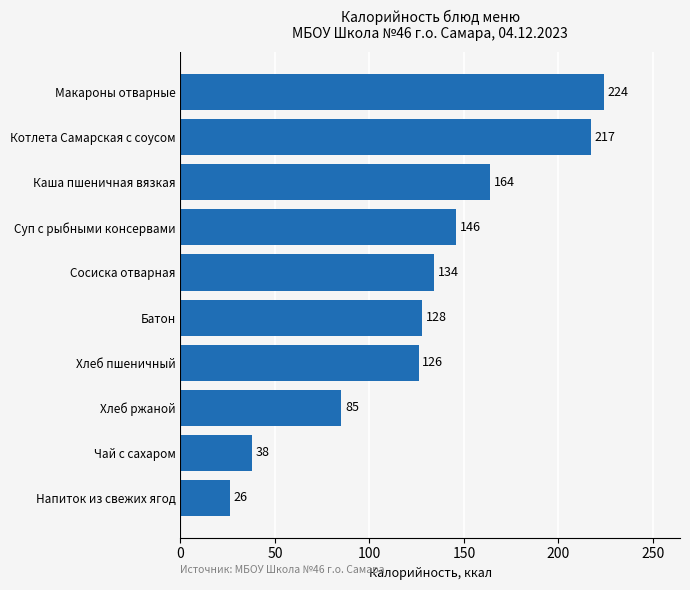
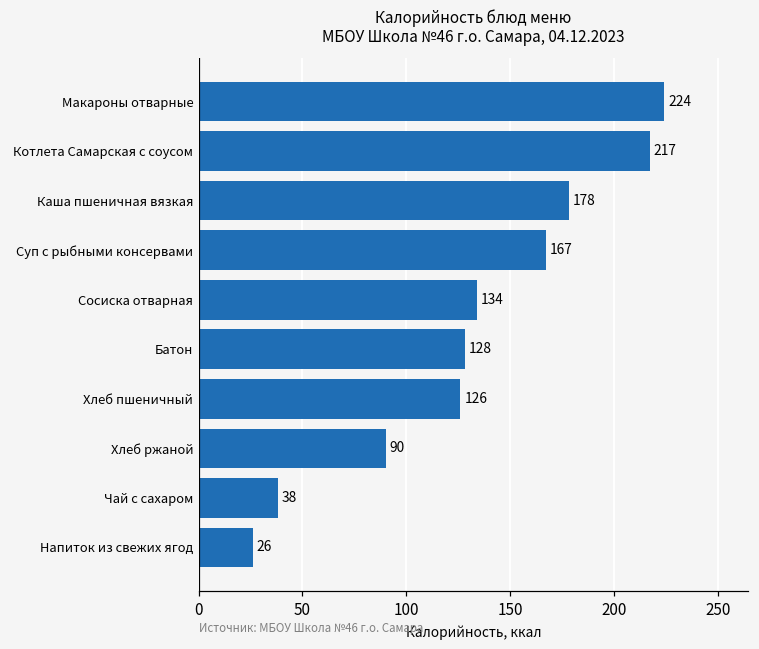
  {
    "Макароны отварные": 224,
    "Котлета Самарская с соусом": 217,
-   "Каша пшеничная вязкая": 164,
-   "Суп с рыбными консервами": 146,
+   "Каша пшеничная вязкая": 178,
+   "Суп с рыбными консервами": 167,
    "Сосиска отварная": 134,
    "Батон": 128,
    "Хлеб пшеничный": 126,
-   "Хлеб ржаной": 85,
+   "Хлеб ржаной": 90,
    "Чай с сахаром": 38,
    "Напиток из свежих ягод": 26
  }
